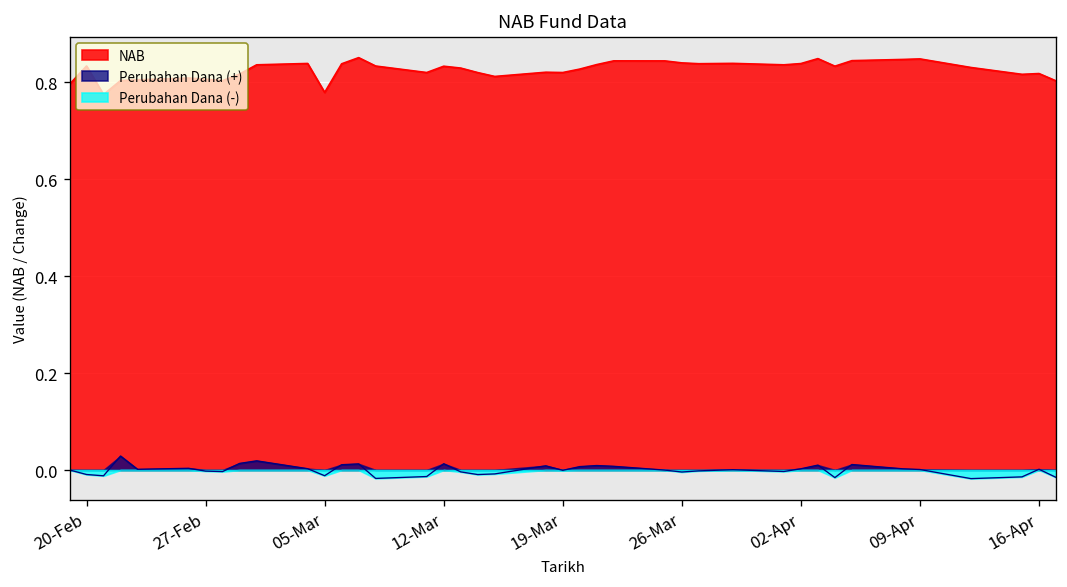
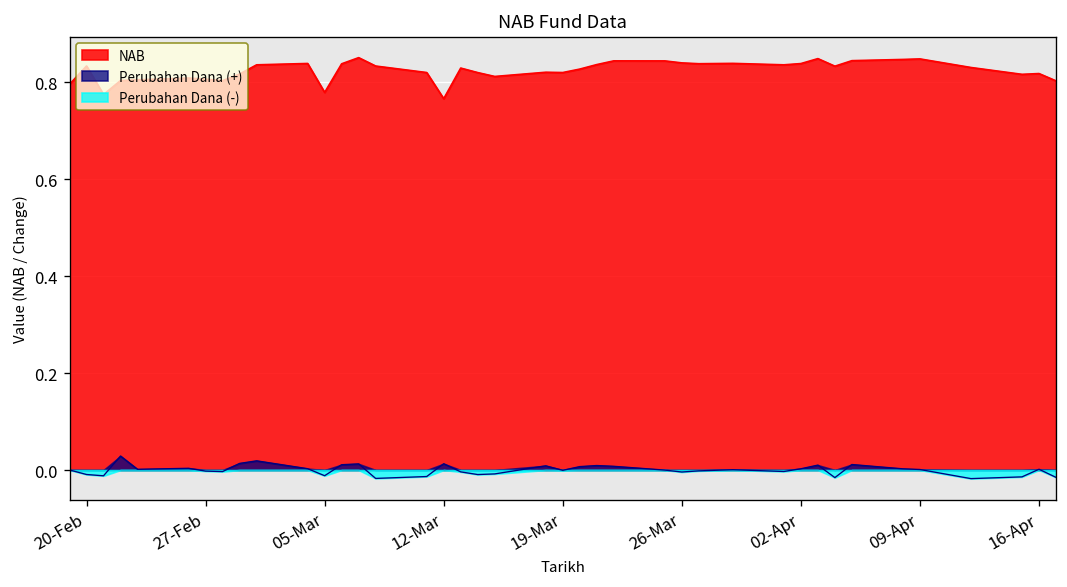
  {
    "NAB": {
      "05-Mar": 0.78,
-     "12-Mar": 0.83,
+     "12-Mar": 0.77,
      "19-Mar": 0.82,
      "26-Mar": 0.84,
      "02-Apr": 0.84,
      "09-Apr": 0.85,
      "16-Apr": 0.82
    },
    "Perubahan Dana (-)": {
      "12-Mar": 0.00
    }
  }
